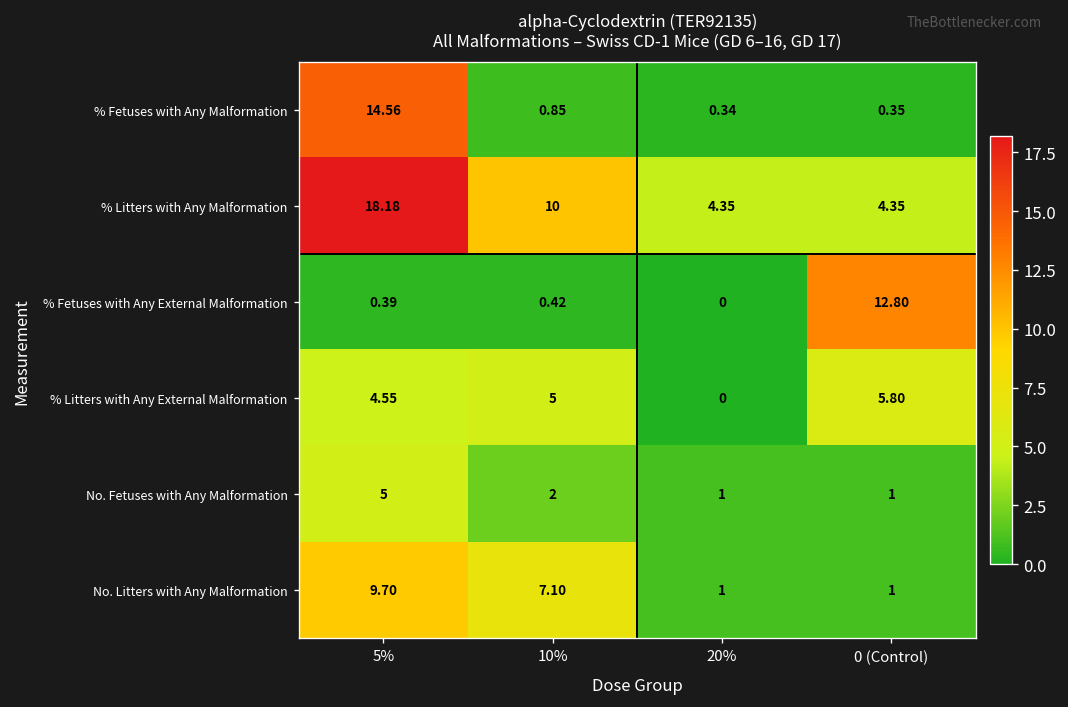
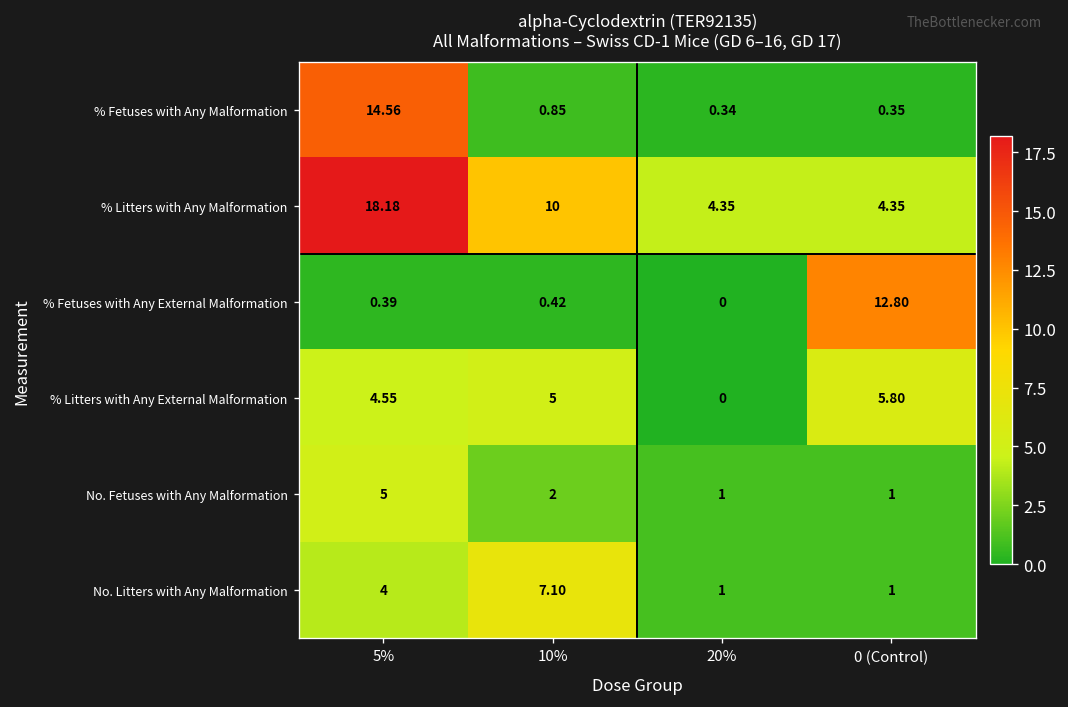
  {
    "% Fetuses with Any Malformation": {
      "5%": 14.56,
      "10%": 0.85,
      "20%": 0.34,
      "0 (Control)": 0.35
    },
    "% Litters with Any Malformation": {
      "5%": 18.18,
      "10%": 10,
      "20%": 4.35,
      "0 (Control)": 4.35
    },
    "% Fetuses with Any External Malformation": {
      "5%": 0.39,
      "10%": 0.42,
      "20%": 0,
      "0 (Control)": 12.80
    },
    "% Litters with Any External Malformation": {
      "5%": 4.55,
      "10%": 5,
      "20%": 0,
      "0 (Control)": 5.80
    },
    "No. Fetuses with Any Malformation": {
      "5%": 5,
      "10%": 2,
      "20%": 1,
      "0 (Control)": 1
    },
    "No. Litters with Any Malformation": {
-     "5%": 9.70,
+     "5%": 4,
      "10%": 7.10,
      "20%": 1,
      "0 (Control)": 1
    }
  }
